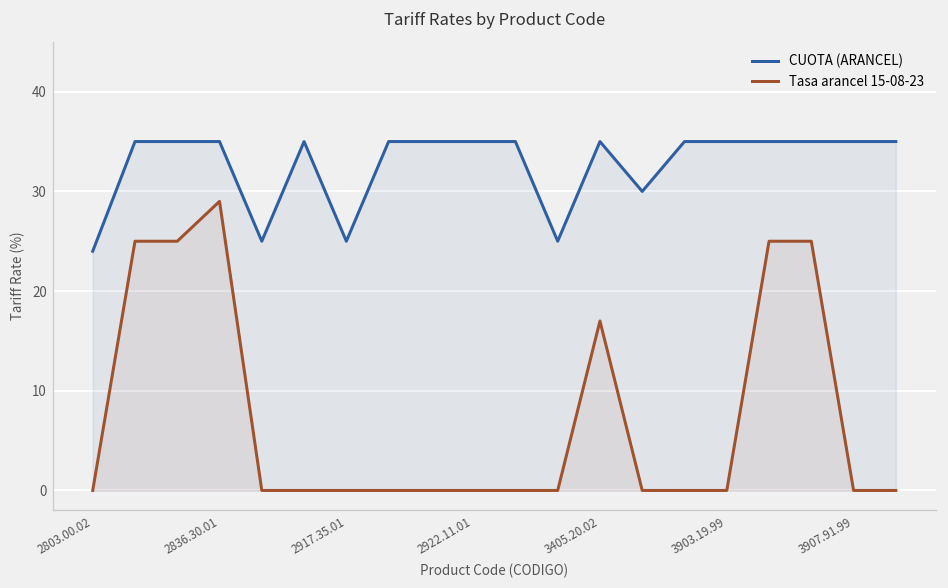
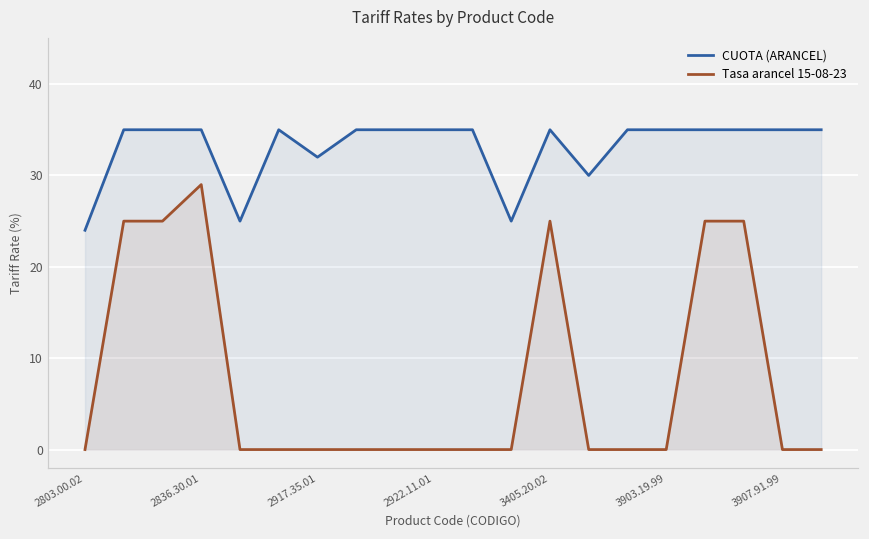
  {
    "CUOTA (ARANCEL)": {
      "2803.00.02": 24,
      "2836.30.01": 35,
-     "2917.35.01": 25,
+     "2917.35.01": 32,
      "2922.11.01": 35,
      "3405.20.02": 35,
      "3903.19.99": 35,
      "3907.91.99": 35
    },
    "Tasa arancel 15-08-23": {
      "2803.00.02": 0,
      "2836.30.01": 29,
      "2917.35.01": 0,
      "2922.11.01": 0,
-     "3405.20.02": 17,
+     "3405.20.02": 25,
      "3903.19.99": 0,
      "3907.91.99": 0
    }
  }
